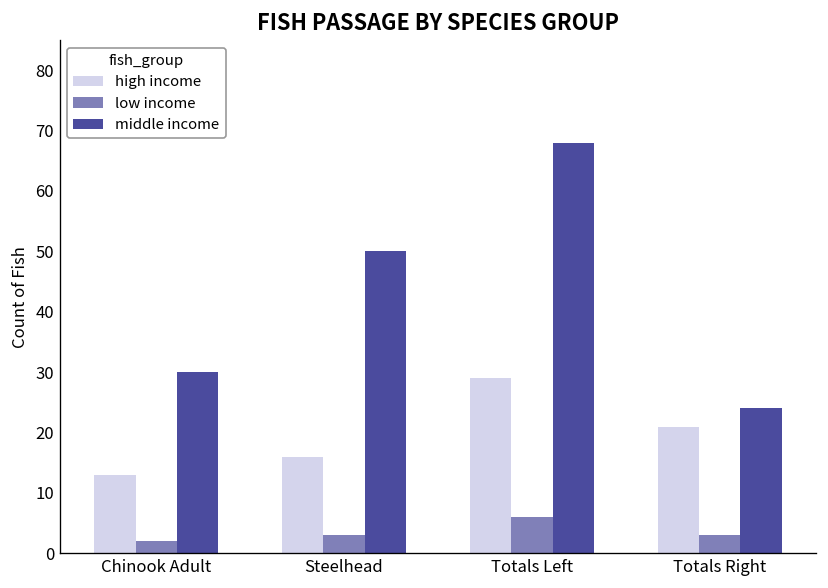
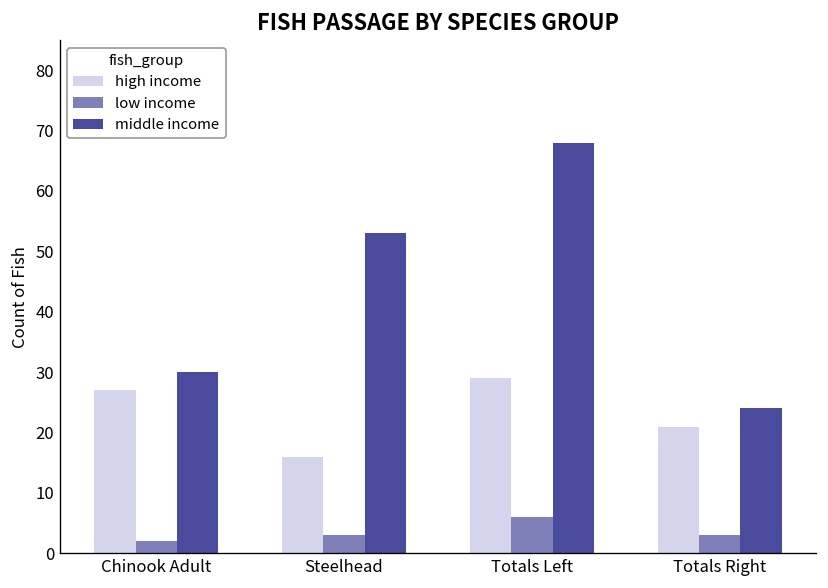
  {
    "high income": {
-     "Chinook Adult": 13,
+     "Chinook Adult": 27,
      "Steelhead": 16,
      "Totals Left": 29,
      "Totals Right": 21
    },
    "low income": {
      "Chinook Adult": 2,
      "Steelhead": 3,
      "Totals Left": 6,
      "Totals Right": 3
    },
    "middle income": {
      "Chinook Adult": 30,
-     "Steelhead": 50,
+     "Steelhead": 53,
      "Totals Left": 68,
      "Totals Right": 24
    }
  }
